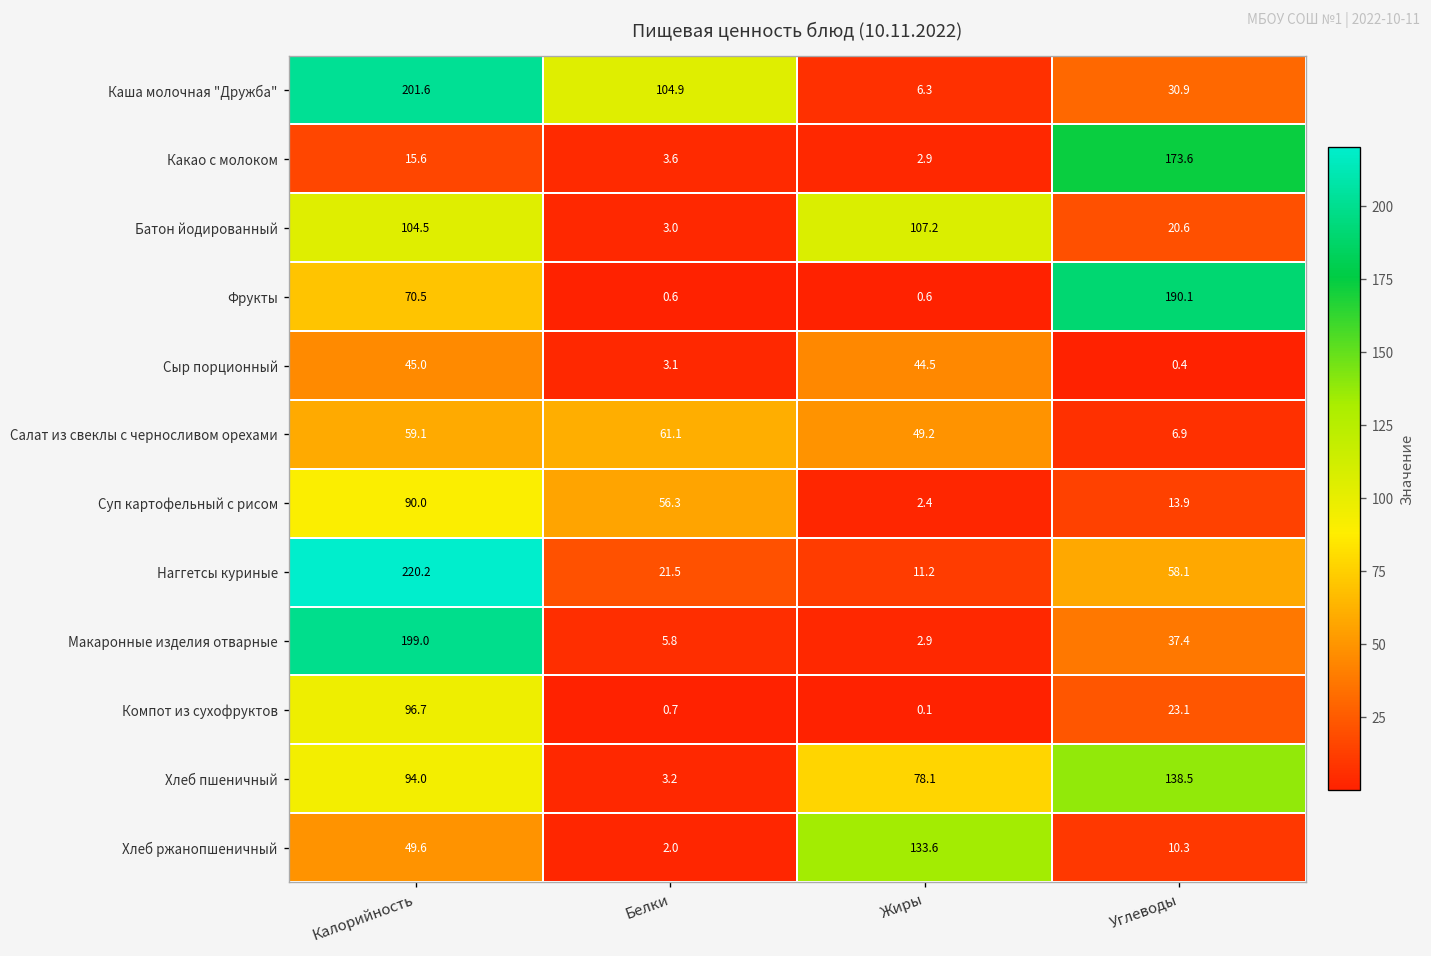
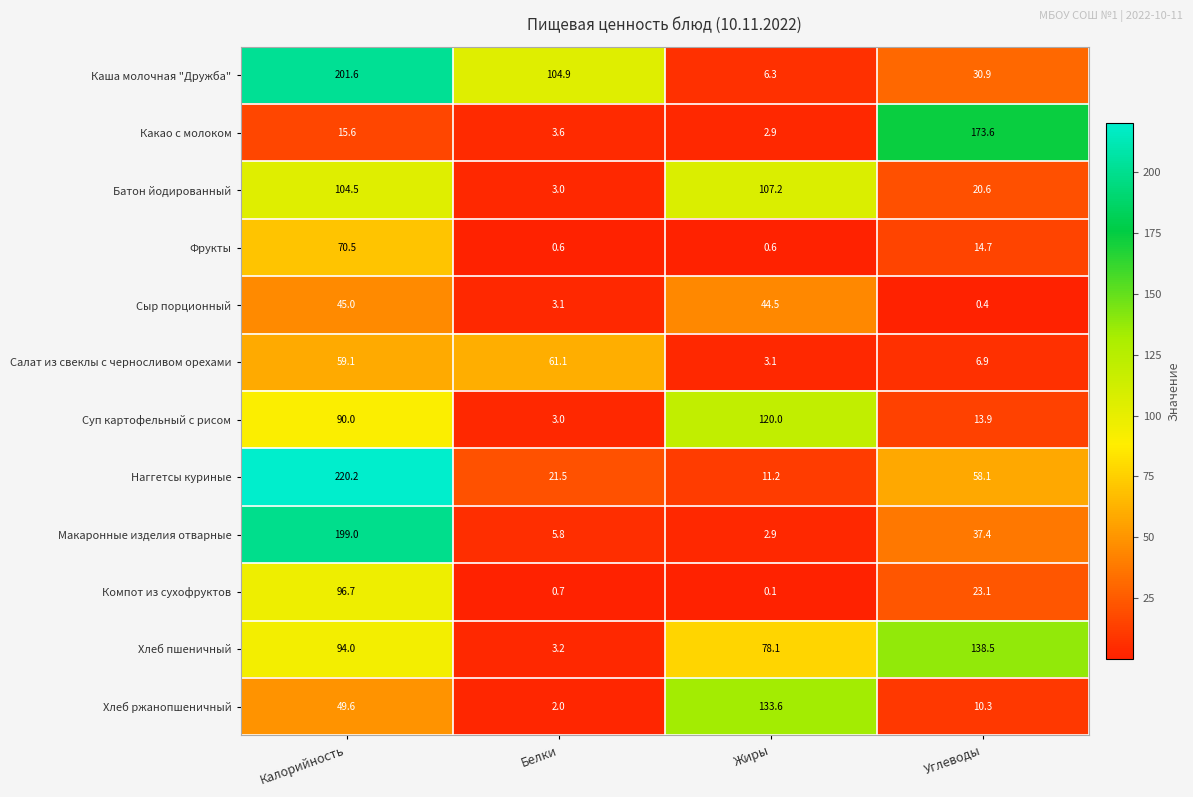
  {
    "Каша молочная \"Дружба\"": {
      "Калорийность": 201.6,
      "Белки": 104.9,
      "Жиры": 6.3,
      "Углеводы": 30.9
    },
    "Какао с молоком": {
      "Калорийность": 15.6,
      "Белки": 3.6,
      "Жиры": 2.9,
      "Углеводы": 173.6
    },
    "Батон йодированный": {
      "Калорийность": 104.5,
      "Белки": 3.0,
      "Жиры": 107.2,
      "Углеводы": 20.6
    },
    "Фрукты": {
      "Калорийность": 70.5,
      "Белки": 0.6,
      "Жиры": 0.6,
-     "Углеводы": 190.1
+     "Углеводы": 14.7
    },
    "Сыр порционный": {
      "Калорийность": 45.0,
      "Белки": 3.1,
      "Жиры": 44.5,
      "Углеводы": 0.4
    },
    "Салат из свеклы с черносливом орехами": {
      "Калорийность": 59.1,
      "Белки": 61.1,
-     "Жиры": 49.2,
+     "Жиры": 3.1,
      "Углеводы": 6.9
    },
    "Суп картофельный с рисом": {
      "Калорийность": 90.0,
-     "Белки": 56.3,
-     "Жиры": 2.4,
+     "Белки": 3.0,
+     "Жиры": 120.0,
      "Углеводы": 13.9
    },
    "Наггетсы куриные": {
      "Калорийность": 220.2,
      "Белки": 21.5,
      "Жиры": 11.2,
      "Углеводы": 58.1
    },
    "Макаронные изделия отварные": {
      "Калорийность": 199.0,
      "Белки": 5.8,
      "Жиры": 2.9,
      "Углеводы": 37.4
    },
    "Компот из сухофруктов": {
      "Калорийность": 96.7,
      "Белки": 0.7,
      "Жиры": 0.1,
      "Углеводы": 23.1
    },
    "Хлеб пшеничный": {
      "Калорийность": 94.0,
      "Белки": 3.2,
      "Жиры": 78.1,
      "Углеводы": 138.5
    },
    "Хлеб ржанопшеничный": {
      "Калорийность": 49.6,
      "Белки": 2.0,
      "Жиры": 133.6,
      "Углеводы": 10.3
    }
  }
